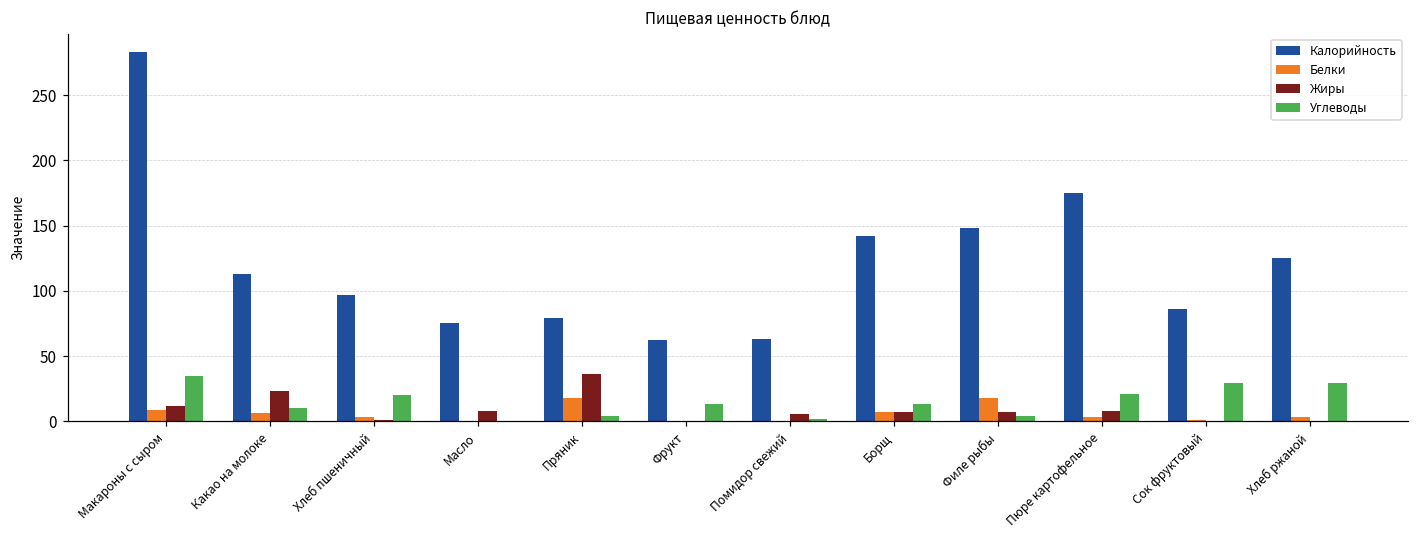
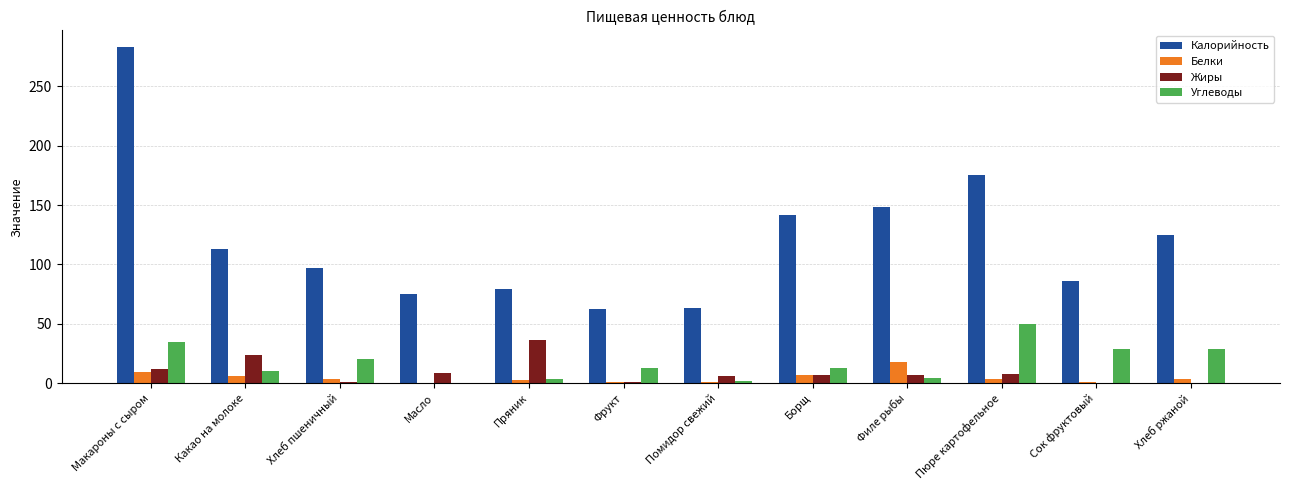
  {
    "Калорийность": {
      "Макароны с сыром": 283,
      "Какао на молоке": 113,
      "Хлеб пшеничный": 97,
      "Масло": 75,
      "Пряник": 79,
      "Фрукт": 62,
      "Помидор свежий": 63,
      "Борщ": 142,
      "Филе рыбы": 148,
      "Пюре картофельное": 175,
      "Сок фруктовый": 86,
      "Хлеб ржаной": 125
    },
    "Белки": {
      "Макароны с сыром": 9,
      "Какао на молоке": 6,
      "Хлеб пшеничный": 3,
-     "Пряник": 18,
+     "Пряник": 3,
      "Борщ": 7,
      "Филе рыбы": 18,
      "Пюре картофельное": 3,
      "Хлеб ржаной": 3
    },
    "Жиры": {
      "Макароны с сыром": 12,
      "Какао на молоке": 24,
      "Масло": 8,
      "Пряник": 36,
      "Помидор свежий": 6,
      "Борщ": 7,
      "Филе рыбы": 7,
      "Пюре картофельное": 8
    },
    "Углеводы": {
      "Макароны с сыром": 35,
      "Какао на молоке": 10,
      "Хлеб пшеничный": 20,
      "Пряник": 4,
      "Фрукт": 13,
      "Борщ": 13,
      "Филе рыбы": 4,
-     "Пюре картофельное": 21,
+     "Пюре картофельное": 50,
      "Сок фруктовый": 29,
      "Хлеб ржаной": 29
    }
  }
